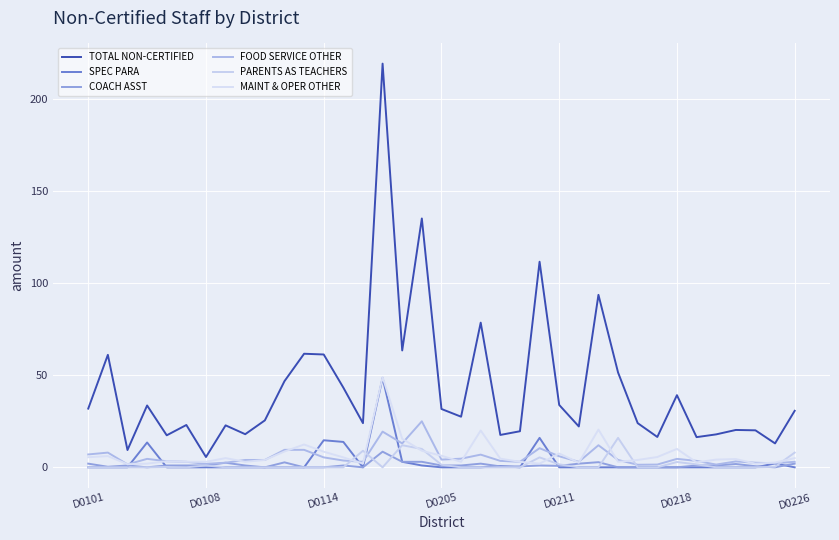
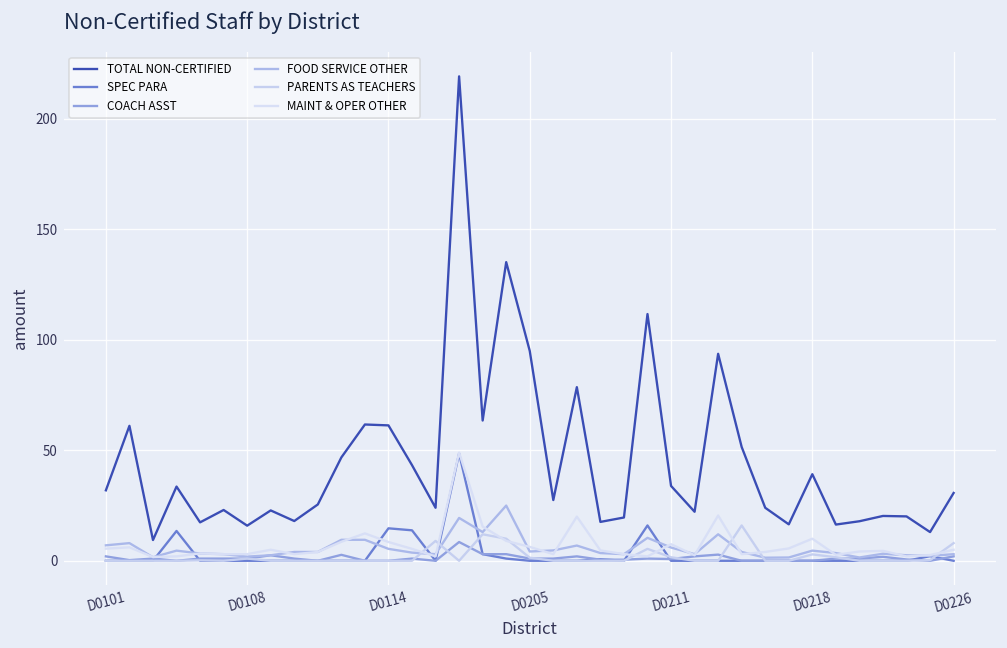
  {
    "TOTAL NON-CERTIFIED": {
      "D0101": 32,
-     "D0108": 6,
+     "D0108": 16,
      "D0114": 61,
-     "D0205": 32,
+     "D0205": 95,
      "D0211": 34,
      "D0218": 39,
      "D0226": 31
    }
  }
